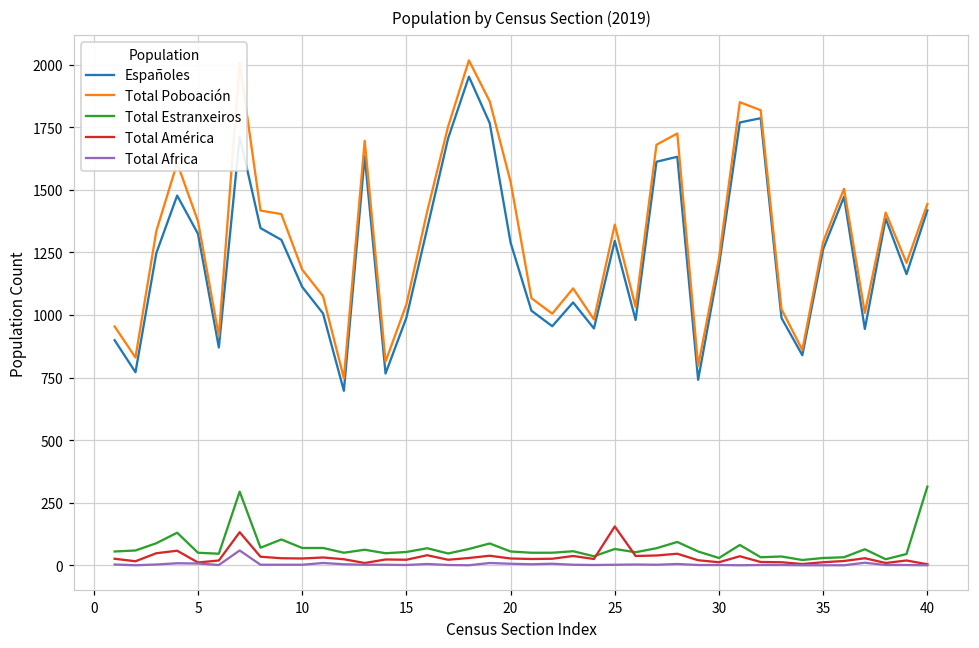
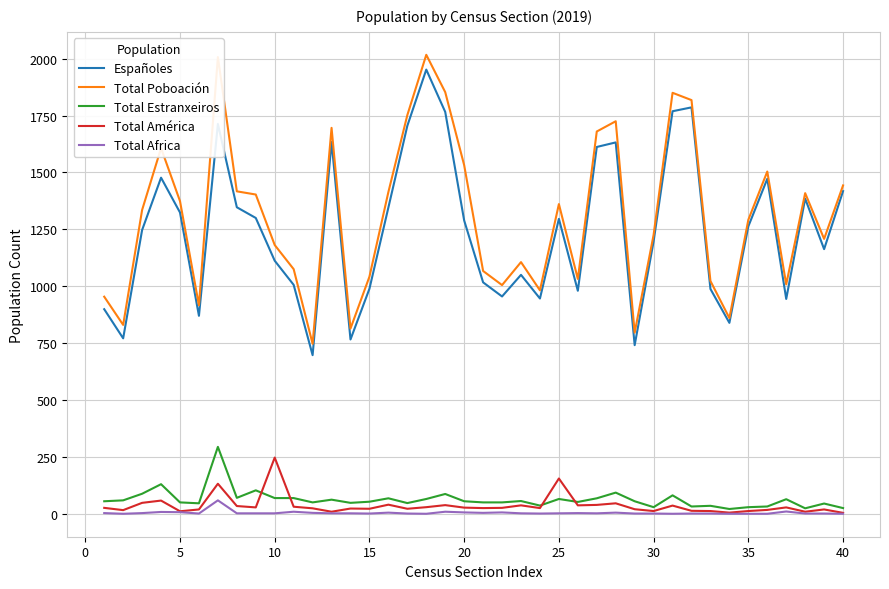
  {
    "Españoles": {
      "5": 1320,
      "10": 1110,
      "15": 990,
      "20": 1290,
      "25": 1300,
      "30": 1200,
      "35": 1260,
      "40": 1420
    },
    "Total Poboación": {
      "5": 1370,
      "10": 1180,
      "15": 1040,
      "20": 1530,
      "25": 1360,
      "30": 1230,
      "35": 1290,
      "40": 1440
    },
    "Total Estranxeiros": {
      "5": 50,
      "10": 70,
      "15": 50,
      "20": 60,
      "25": 70,
      "30": 30,
      "35": 30,
-     "40": 310
+     "40": 30
    },
    "Total América": {
-     "10": 30,
+     "10": 250,
      "15": 20,
      "20": 30,
      "25": 160,
      "35": 10
    },
    "Total Africa": {
      "10": 0,
      "15": 0,
      "20": 10,
      "25": 0,
      "35": 0
    }
  }
